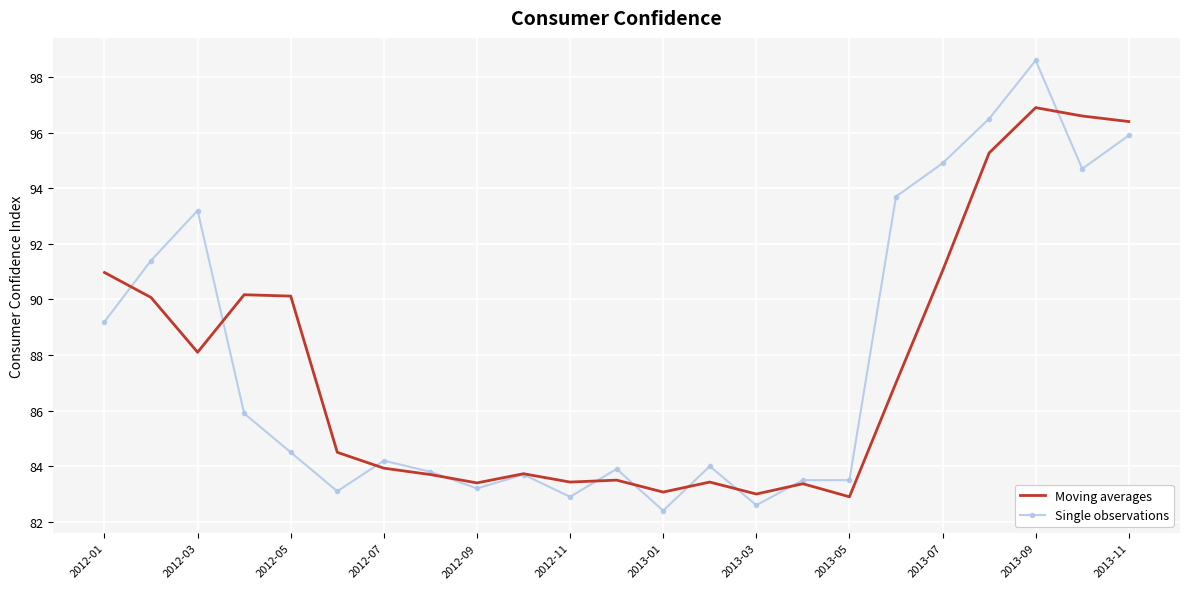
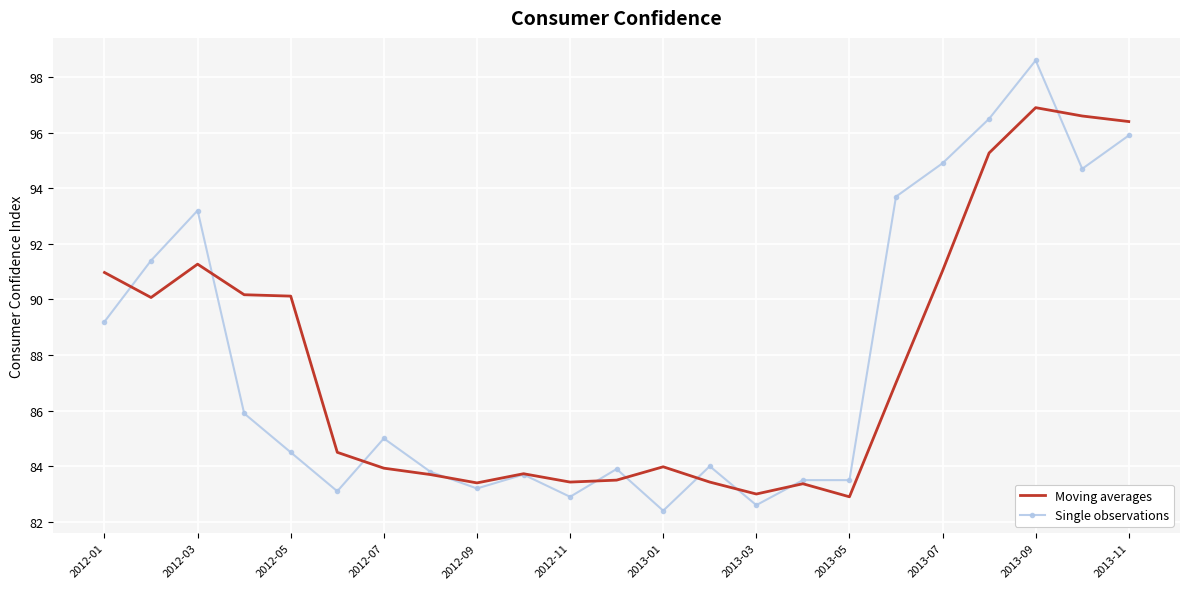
  {
    "Moving averages": {
      "2012-01": 91.0,
-     "2012-03": 88.1,
+     "2012-03": 91.3,
      "2012-05": 90.1,
      "2012-07": 83.9,
      "2012-09": 83.4,
      "2012-11": 83.4,
-     "2013-01": 83.1,
+     "2013-01": 84.0,
      "2013-03": 83.0,
      "2013-05": 82.9,
      "2013-07": 91.0,
      "2013-09": 96.9,
      "2013-11": 96.4
    },
    "Single observations": {
      "2012-01": 89.2,
      "2012-03": 93.2,
      "2012-05": 84.5,
-     "2012-07": 84.2,
+     "2012-07": 85.0,
      "2012-09": 83.2,
      "2012-11": 82.9,
      "2013-01": 82.4,
      "2013-03": 82.6,
      "2013-05": 83.5,
      "2013-07": 94.9,
      "2013-09": 98.6,
      "2013-11": 95.9
    }
  }
